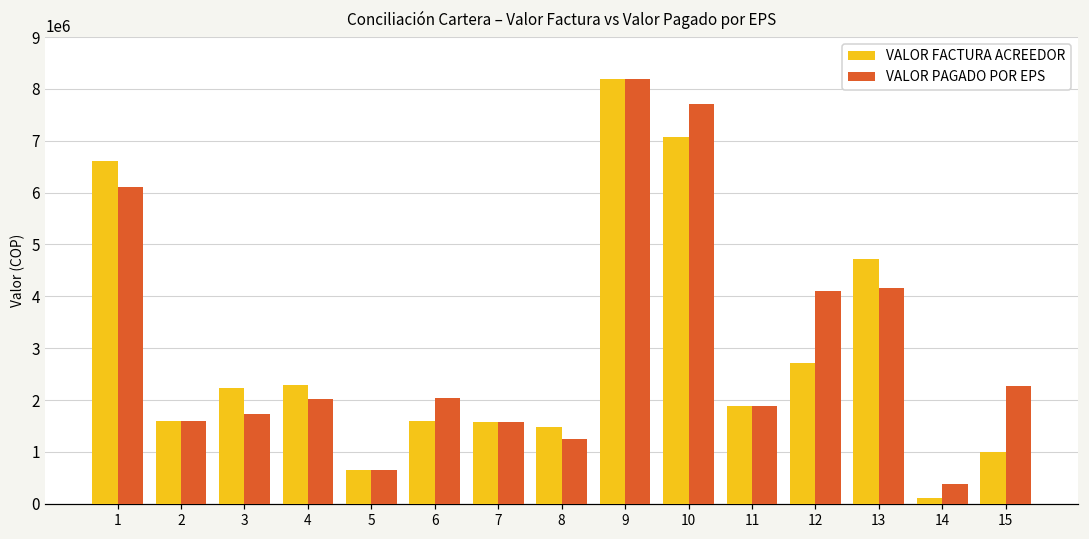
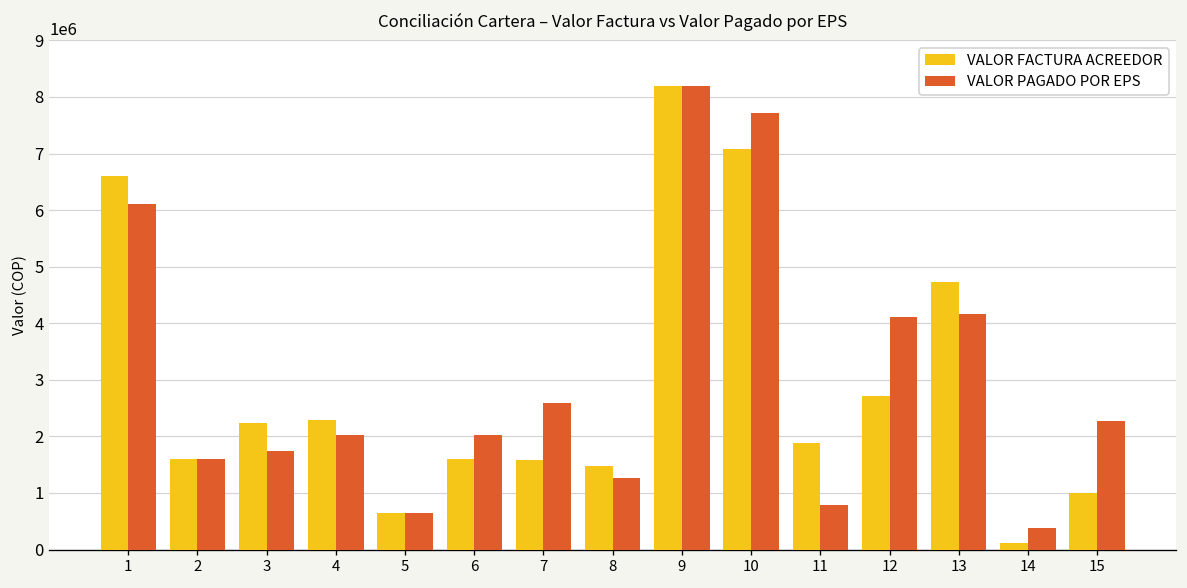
  {
    "VALOR FACTURA ACREEDOR": {
      "1": 6600000,
      "2": 1600000,
      "3": 2200000,
      "4": 2300000,
      "5": 600000,
      "6": 1600000,
      "7": 1600000,
      "8": 1500000,
      "9": 8200000,
      "10": 7100000,
      "11": 1900000,
      "12": 2700000,
      "13": 4700000,
      "14": 100000,
      "15": 1000000
    },
    "VALOR PAGADO POR EPS": {
      "1": 6100000,
      "2": 1600000,
      "3": 1700000,
      "4": 2000000,
      "5": 600000,
      "6": 2000000,
-     "7": 1600000,
+     "7": 2600000,
      "8": 1300000,
      "9": 8200000,
      "10": 7700000,
-     "11": 1900000,
+     "11": 800000,
      "12": 4100000,
      "13": 4200000,
      "14": 400000,
      "15": 2300000
    }
  }
